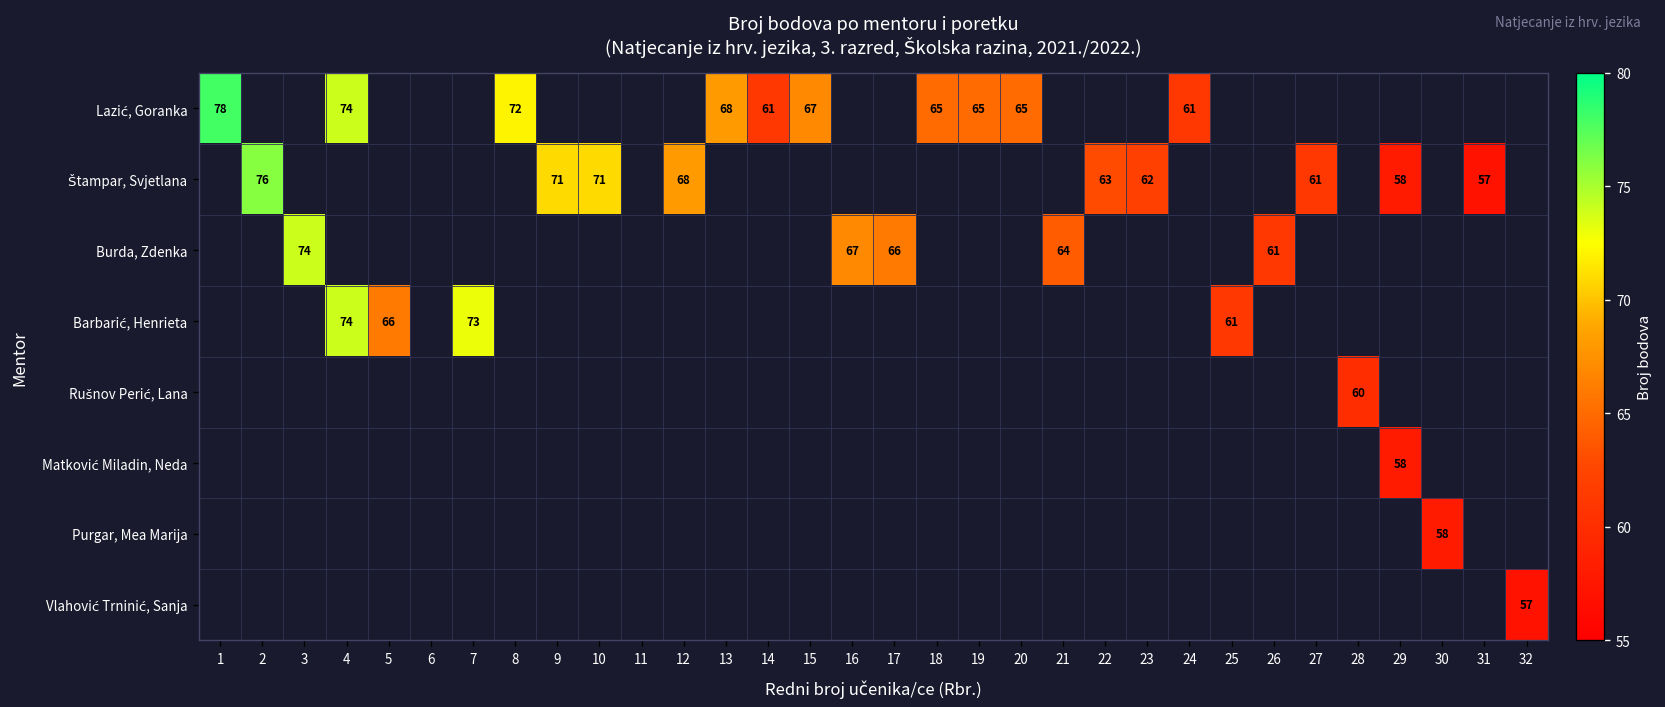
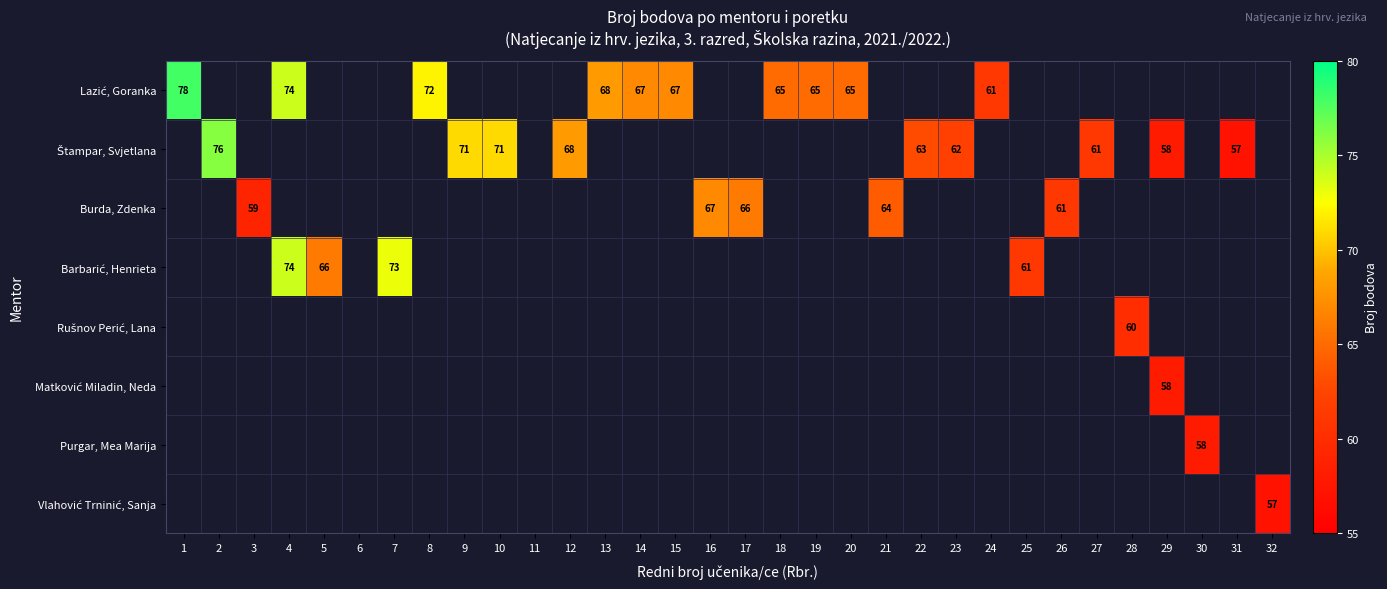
  {
    "Lazić, Goranka": {
      "1": 78,
      "4": 74,
      "8": 72,
      "13": 68,
-     "14": 61,
+     "14": 67,
      "15": 67,
      "18": 65,
      "19": 65,
      "20": 65,
      "24": 61
    },
    "Štampar, Svjetlana": {
      "2": 76,
      "9": 71,
      "10": 71,
      "12": 68,
      "22": 63,
      "23": 62,
      "27": 61,
      "29": 58,
      "31": 57
    },
    "Burda, Zdenka": {
-     "3": 74,
+     "3": 59,
      "16": 67,
      "17": 66,
      "21": 64,
      "26": 61
    },
    "Barbarić, Henrieta": {
      "4": 74,
      "5": 66,
      "7": 73,
      "25": 61
    },
    "Rušnov Perić, Lana": {
      "28": 60
    },
    "Matković Miladin, Neda": {
      "29": 58
    },
    "Purgar, Mea Marija": {
      "30": 58
    },
    "Vlahović Trninić, Sanja": {
      "32": 57
    }
  }
